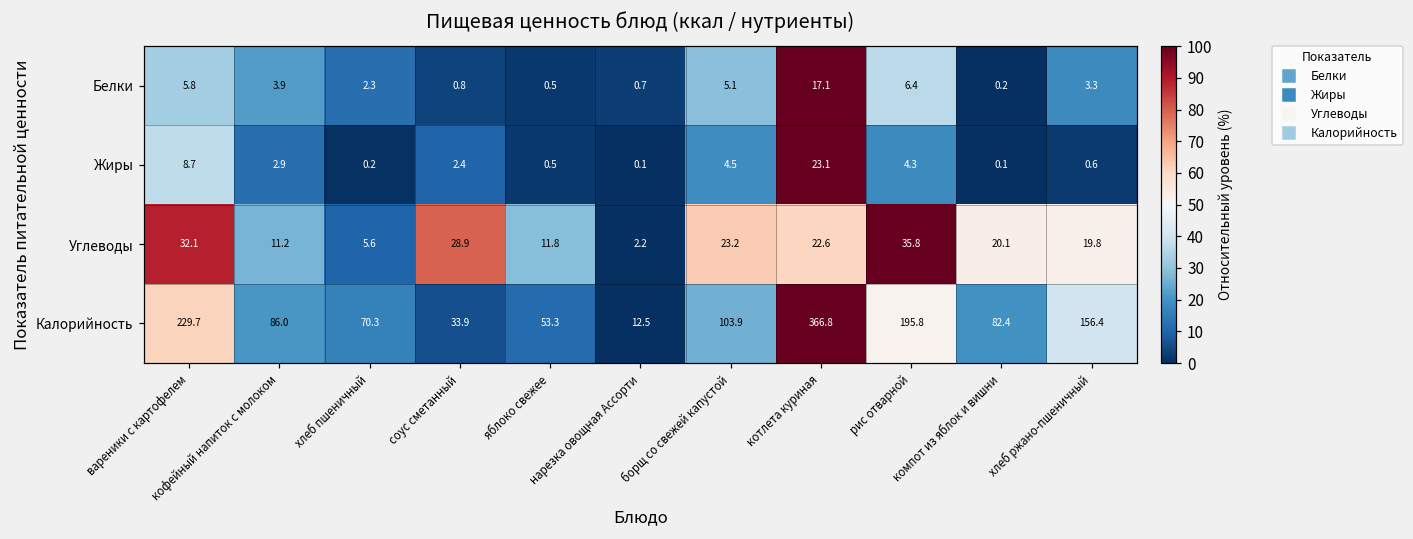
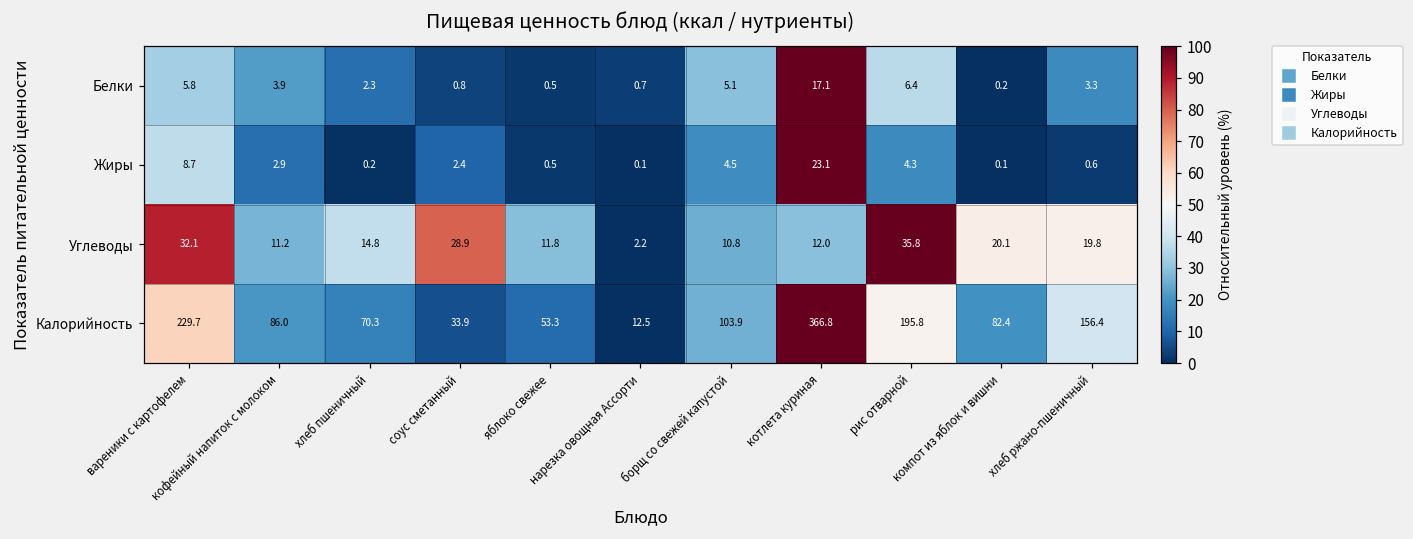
  {
    "Белки": {
      "вареники с картофелем": 5.8,
      "кофейный напиток с молоком": 3.9,
      "хлеб пшеничный": 2.3,
      "соус сметанный": 0.8,
      "яблоко свежее": 0.5,
      "нарезка овощная Ассорти": 0.7,
      "борщ со свежей капустой": 5.1,
      "котлета куриная": 17.1,
      "рис отварной": 6.4,
      "компот из яблок и вишни": 0.2,
      "хлеб ржано-пшеничный": 3.3
    },
    "Жиры": {
      "вареники с картофелем": 8.7,
      "кофейный напиток с молоком": 2.9,
      "хлеб пшеничный": 0.2,
      "соус сметанный": 2.4,
      "яблоко свежее": 0.5,
      "нарезка овощная Ассорти": 0.1,
      "борщ со свежей капустой": 4.5,
      "котлета куриная": 23.1,
      "рис отварной": 4.3,
      "компот из яблок и вишни": 0.1,
      "хлеб ржано-пшеничный": 0.6
    },
    "Углеводы": {
      "вареники с картофелем": 32.1,
      "кофейный напиток с молоком": 11.2,
-     "хлеб пшеничный": 5.6,
+     "хлеб пшеничный": 14.8,
      "соус сметанный": 28.9,
      "яблоко свежее": 11.8,
      "нарезка овощная Ассорти": 2.2,
-     "борщ со свежей капустой": 23.2,
-     "котлета куриная": 22.6,
+     "борщ со свежей капустой": 10.8,
+     "котлета куриная": 12.0,
      "рис отварной": 35.8,
      "компот из яблок и вишни": 20.1,
      "хлеб ржано-пшеничный": 19.8
    },
    "Калорийность": {
      "вареники с картофелем": 229.7,
      "кофейный напиток с молоком": 86.0,
      "хлеб пшеничный": 70.3,
      "соус сметанный": 33.9,
      "яблоко свежее": 53.3,
      "нарезка овощная Ассорти": 12.5,
      "борщ со свежей капустой": 103.9,
      "котлета куриная": 366.8,
      "рис отварной": 195.8,
      "компот из яблок и вишни": 82.4,
      "хлеб ржано-пшеничный": 156.4
    }
  }
